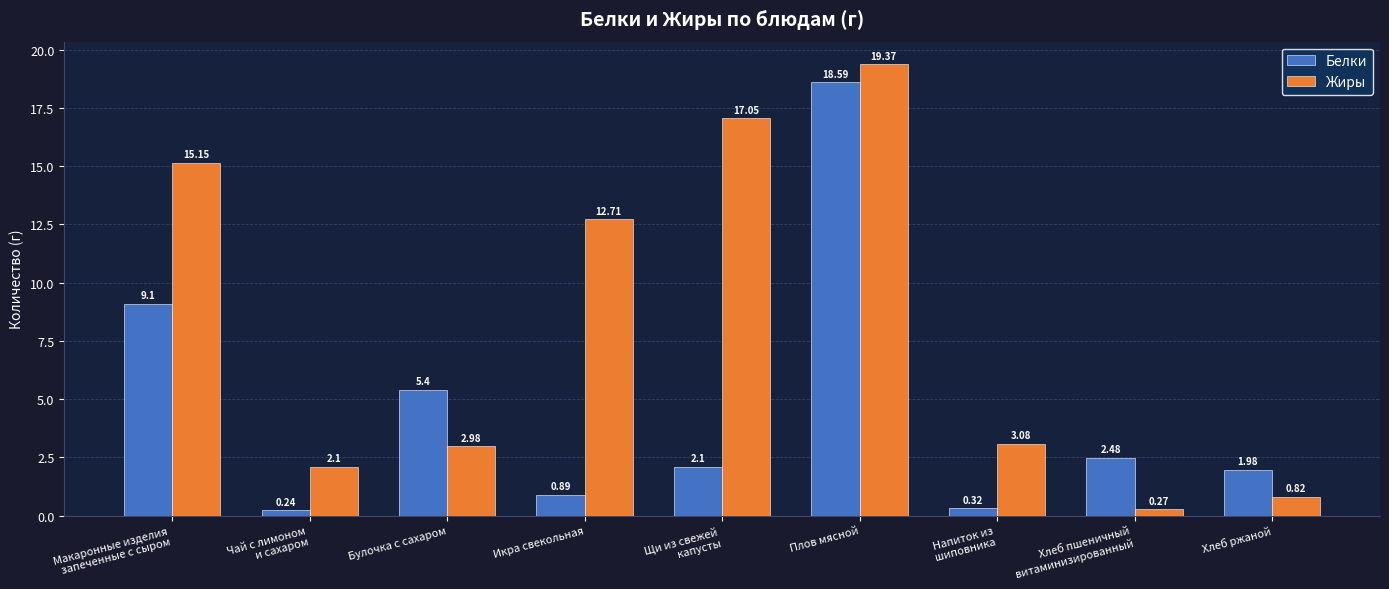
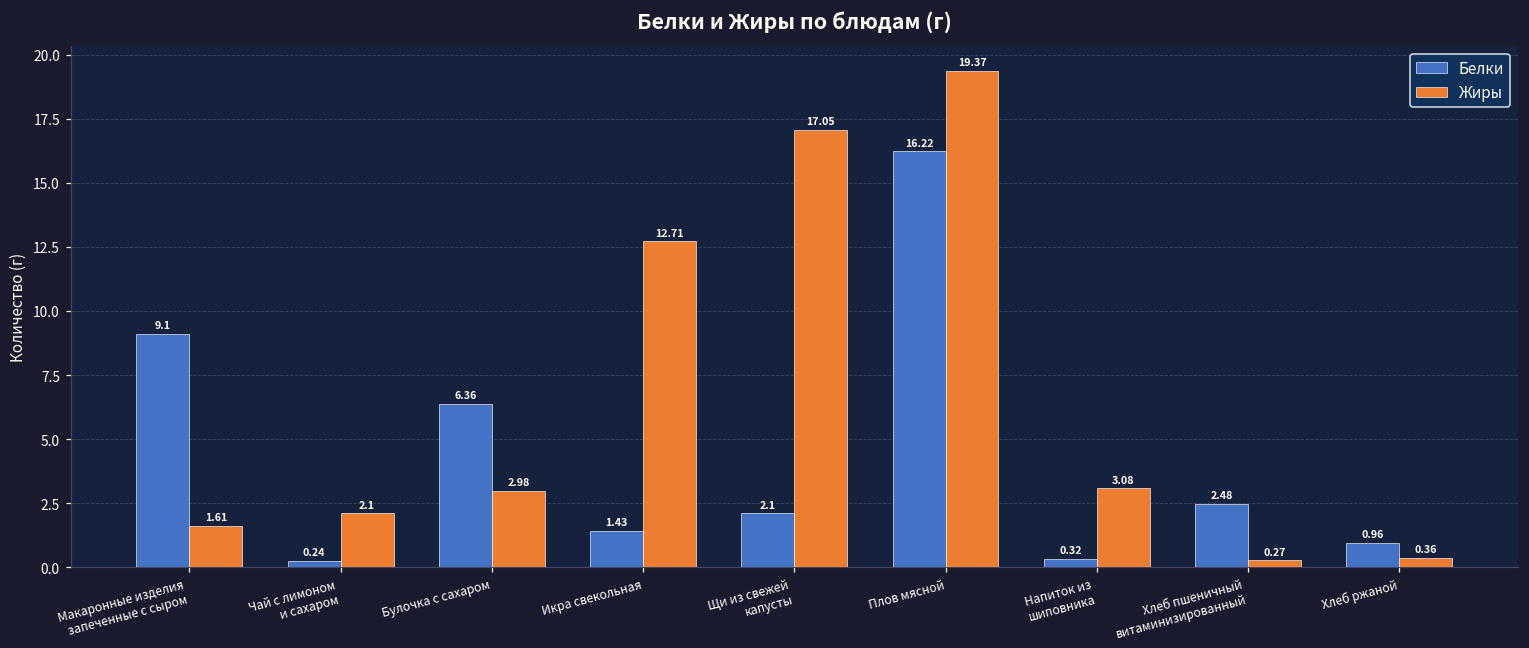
  {
    "Белки": {
      "Макаронные изделия запеченные с сыром": 9.1,
      "Чай с лимоном и сахаром": 0.24,
-     "Булочка с сахаром": 5.4,
-     "Икра свекольная": 0.89,
+     "Булочка с сахаром": 6.36,
+     "Икра свекольная": 1.43,
      "Щи из свежей капусты": 2.1,
-     "Плов мясной": 18.59,
+     "Плов мясной": 16.22,
      "Напиток из шиповника": 0.32,
      "Хлеб пшеничный витаминизированный": 2.48,
-     "Хлеб ржаной": 1.98
+     "Хлеб ржаной": 0.96
    },
    "Жиры": {
-     "Макаронные изделия запеченные с сыром": 15.15,
+     "Макаронные изделия запеченные с сыром": 1.61,
      "Чай с лимоном и сахаром": 2.1,
      "Булочка с сахаром": 2.98,
      "Икра свекольная": 12.71,
      "Щи из свежей капусты": 17.05,
      "Плов мясной": 19.37,
      "Напиток из шиповника": 3.08,
      "Хлеб пшеничный витаминизированный": 0.27,
-     "Хлеб ржаной": 0.82
+     "Хлеб ржаной": 0.36
    }
  }
